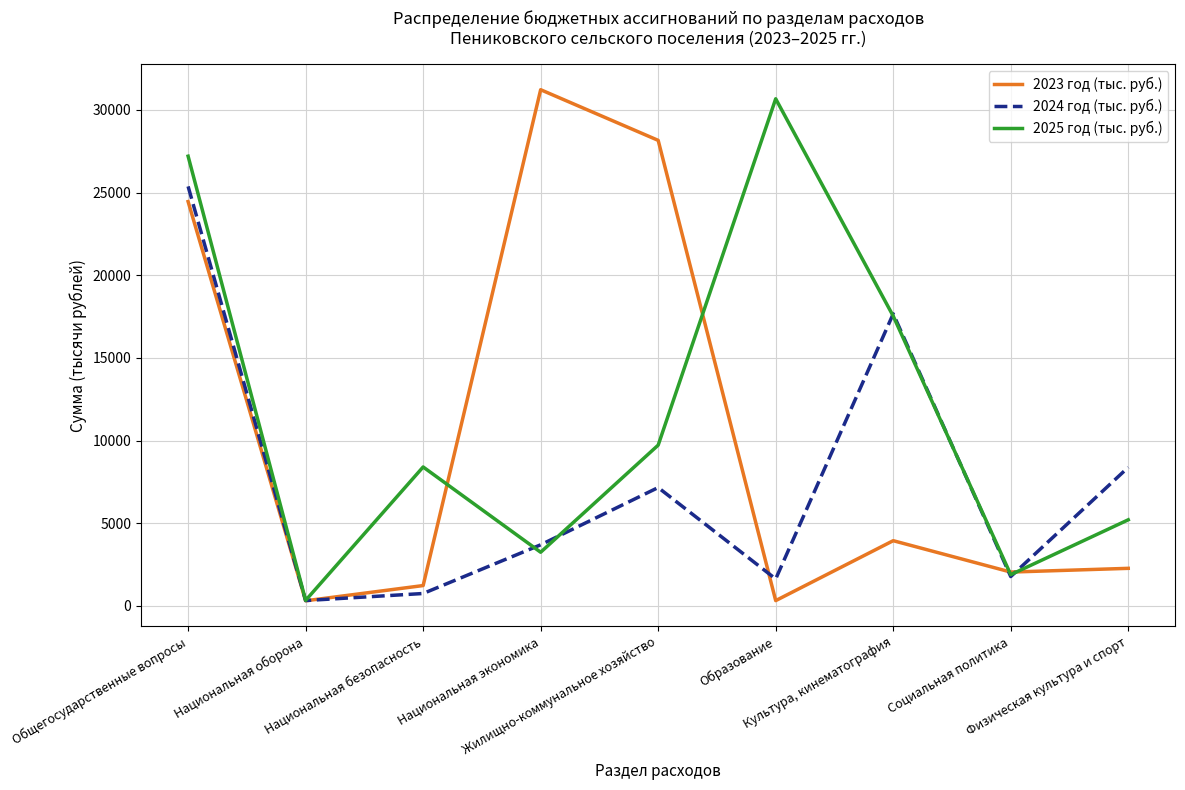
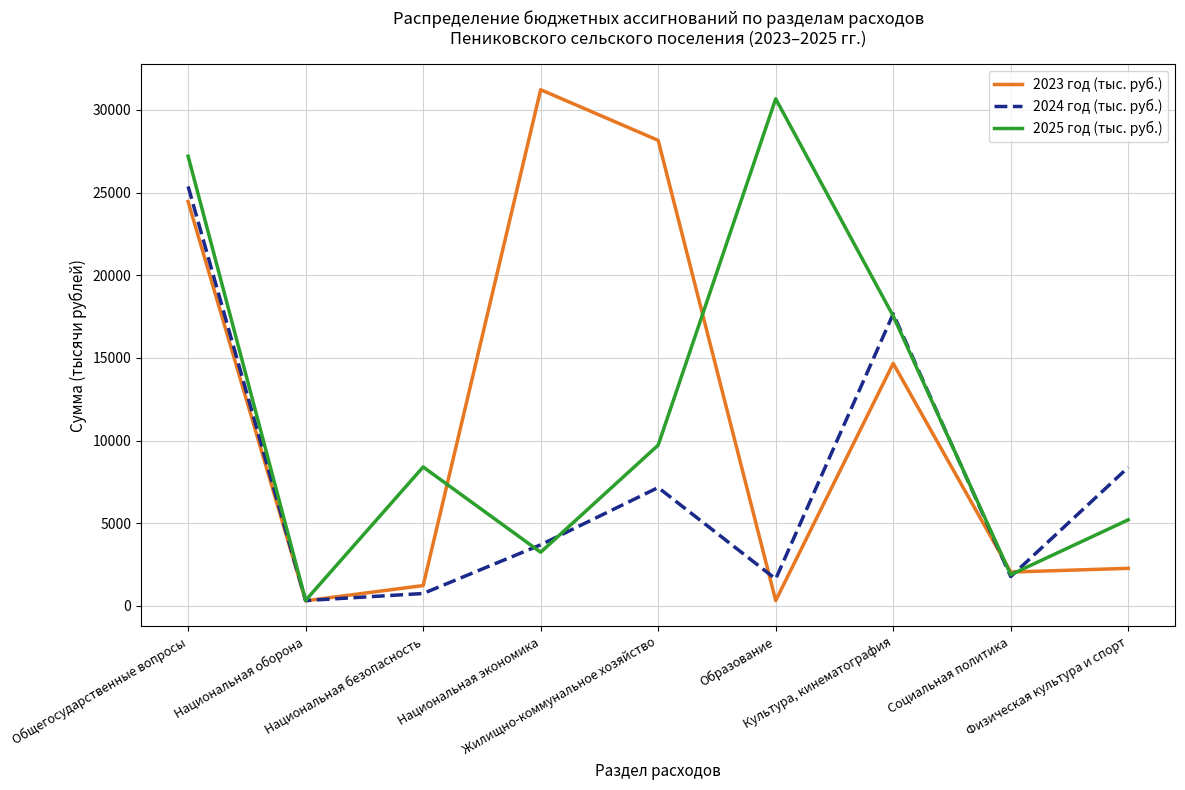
  {
    "2023 год (тыс. руб.)": {
      "Общегосударственные вопросы": 24500,
      "Национальная безопасность": 1200,
      "Национальная экономика": 31200,
      "Жилищно-коммунальное хозяйство": 28200,
      "Образование": 300,
-     "Культура, кинематография": 3900,
+     "Культура, кинематография": 14700,
      "Социальная политика": 2100,
      "Физическая культура и спорт": 2300
    },
    "2024 год (тыс. руб.)": {
      "Общегосударственные вопросы": 25400,
      "Национальная безопасность": 800,
      "Национальная экономика": 3700,
      "Жилищно-коммунальное хозяйство": 7200,
      "Образование": 1600,
      "Физическая культура и спорт": 8400
    },
    "2025 год (тыс. руб.)": {
      "Общегосударственные вопросы": 27200,
      "Национальная безопасность": 8400,
      "Национальная экономика": 3300,
      "Жилищно-коммунальное хозяйство": 9700,
      "Образование": 30700,
      "Физическая культура и спорт": 5200
    }
  }
